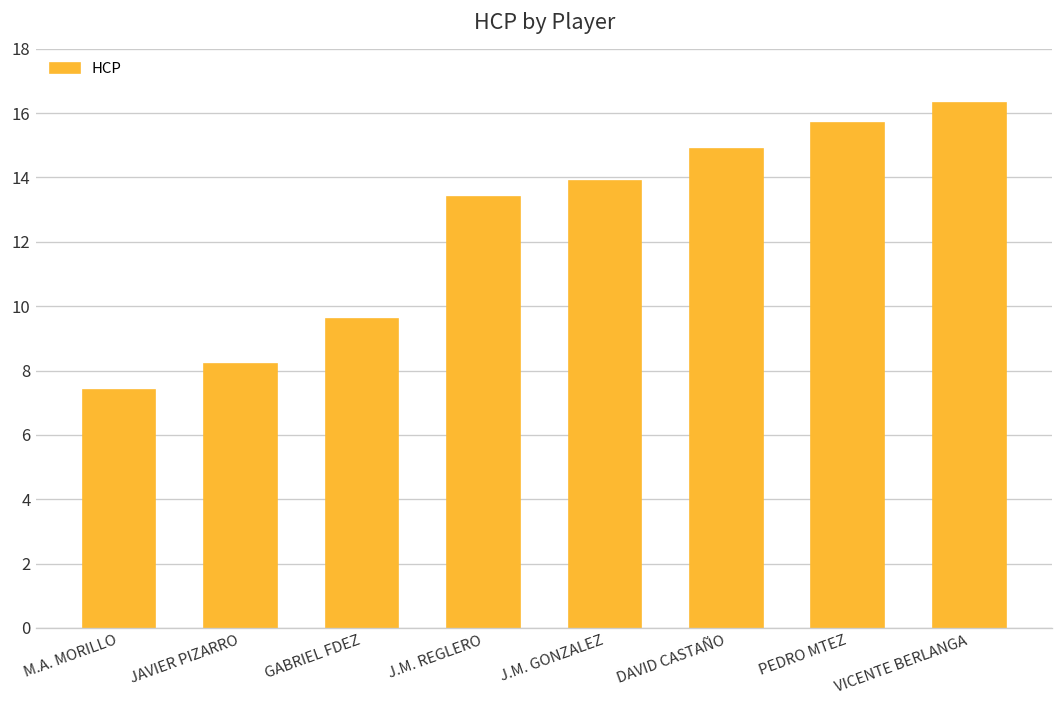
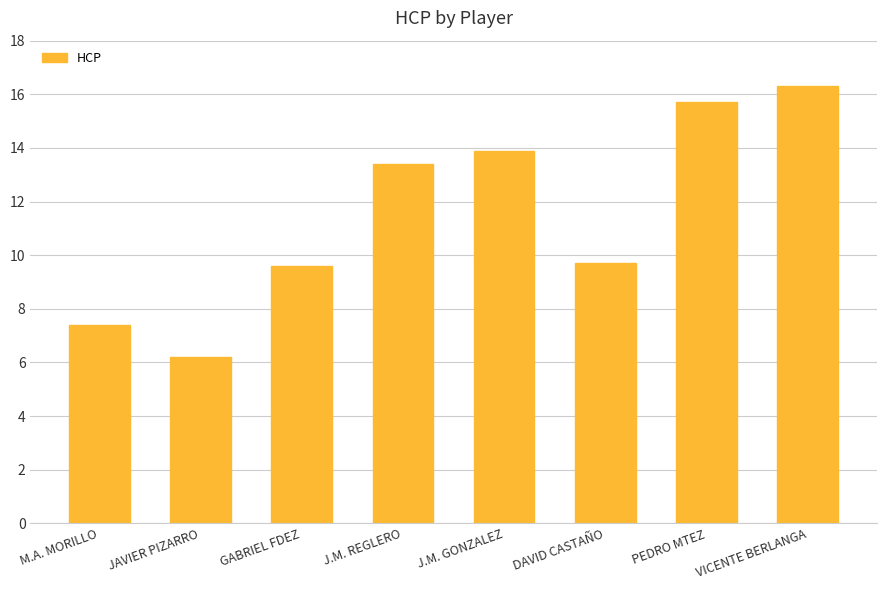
  {
    "M.A. MORILLO": 7.4,
-   "JAVIER PIZARRO": 8.2,
+   "JAVIER PIZARRO": 6.2,
    "GABRIEL FDEZ": 9.6,
    "J.M. REGLERO": 13.4,
    "J.M. GONZALEZ": 13.9,
-   "DAVID CASTAÑO": 14.9,
+   "DAVID CASTAÑO": 9.7,
    "PEDRO MTEZ": 15.7,
    "VICENTE BERLANGA": 16.3
  }
